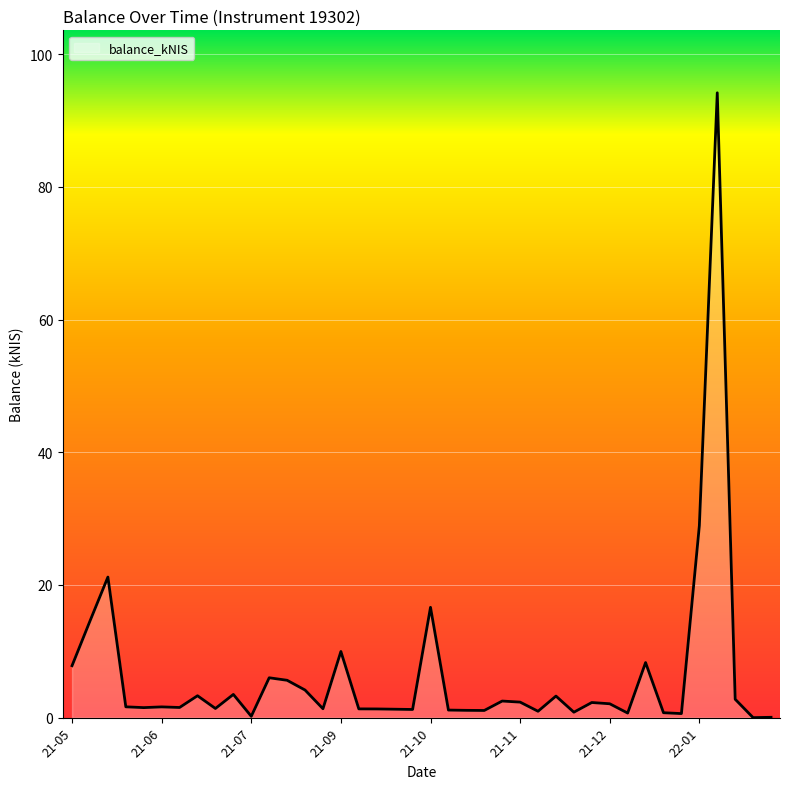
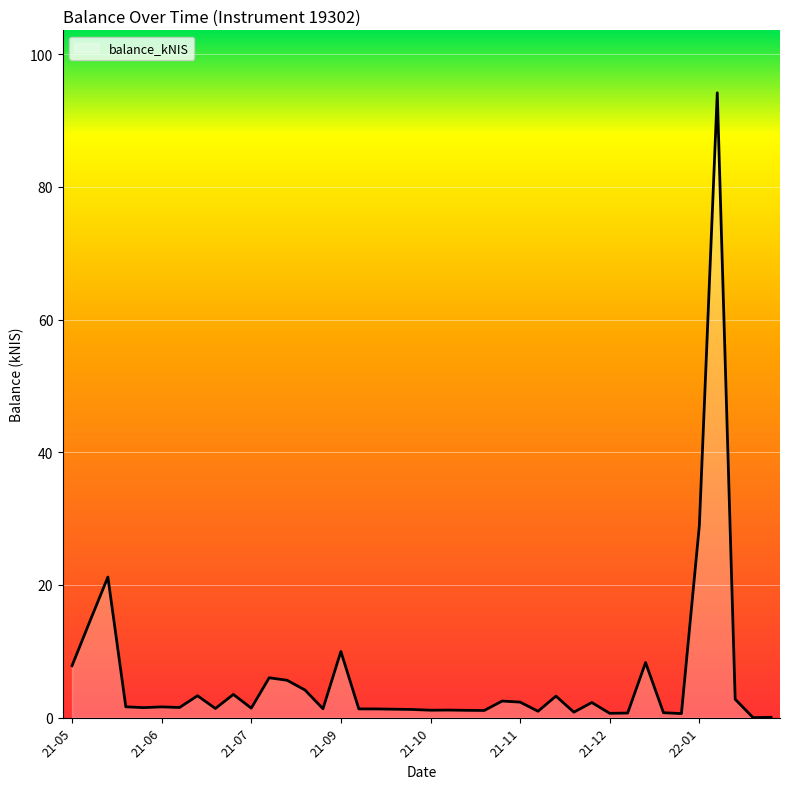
  {
    "21-05": 8,
    "21-06": 2,
-   "21-07": 0,
+   "21-07": 1,
    "21-09": 10,
-   "21-10": 17,
+   "21-10": 1,
    "21-11": 2,
-   "21-12": 2,
+   "21-12": 1,
    "22-01": 29
  }
